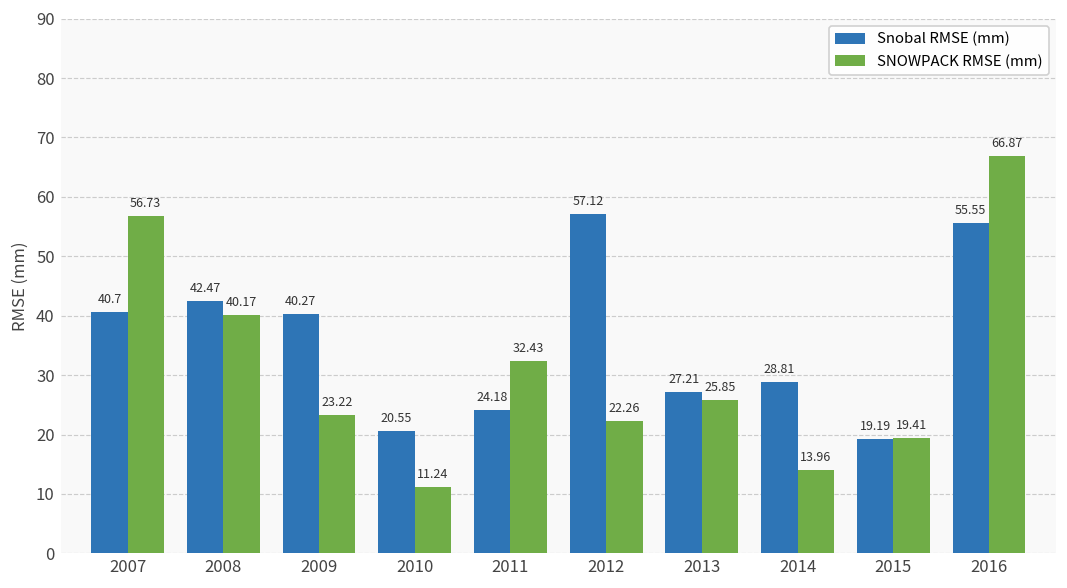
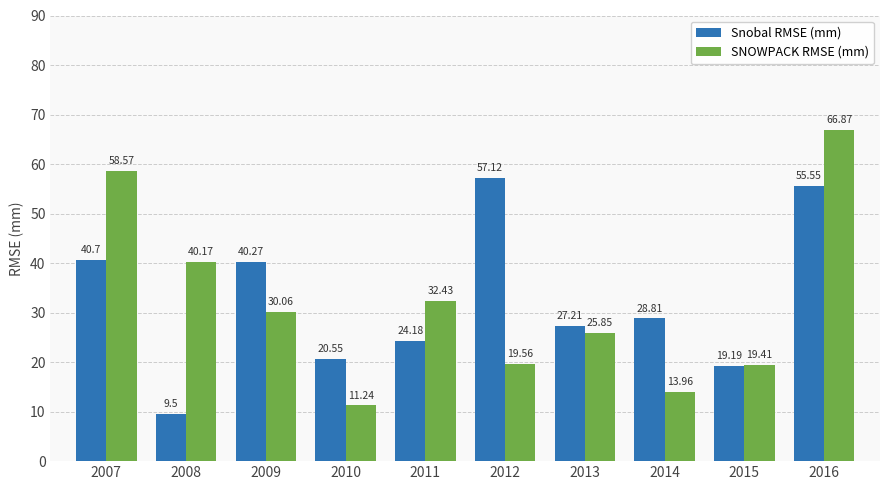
  {
    "Snobal RMSE (mm)": {
      "2007": 40.7,
-     "2008": 42.47,
+     "2008": 9.5,
      "2009": 40.27,
      "2010": 20.55,
      "2011": 24.18,
      "2012": 57.12,
      "2013": 27.21,
      "2014": 28.81,
      "2015": 19.19,
      "2016": 55.55
    },
    "SNOWPACK RMSE (mm)": {
-     "2007": 56.73,
+     "2007": 58.57,
      "2008": 40.17,
-     "2009": 23.22,
+     "2009": 30.06,
      "2010": 11.24,
      "2011": 32.43,
-     "2012": 22.26,
+     "2012": 19.56,
      "2013": 25.85,
      "2014": 13.96,
      "2015": 19.41,
      "2016": 66.87
    }
  }
